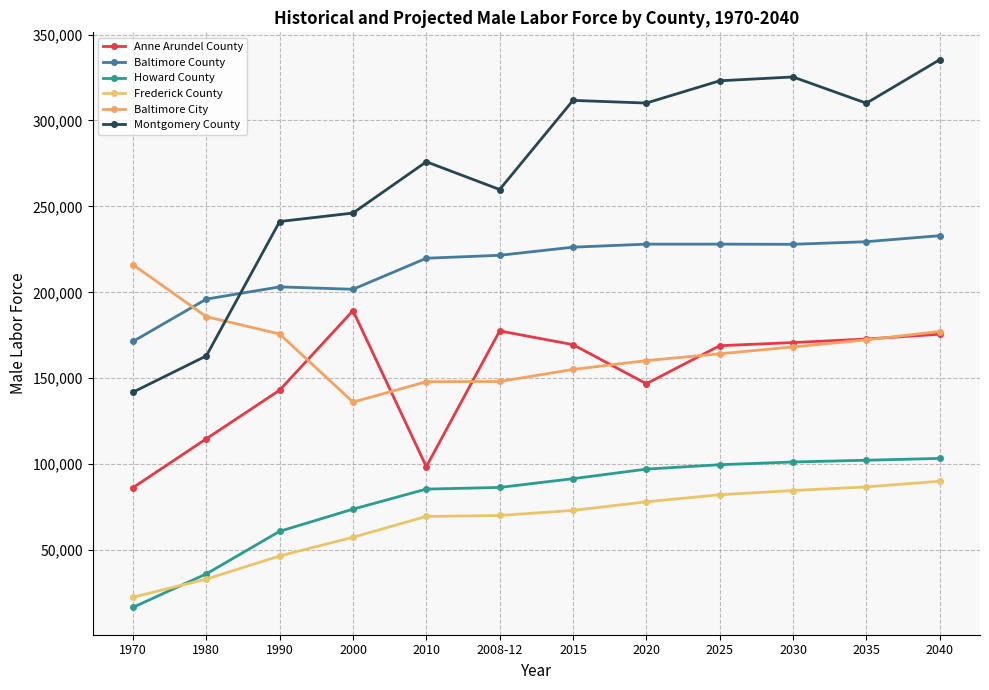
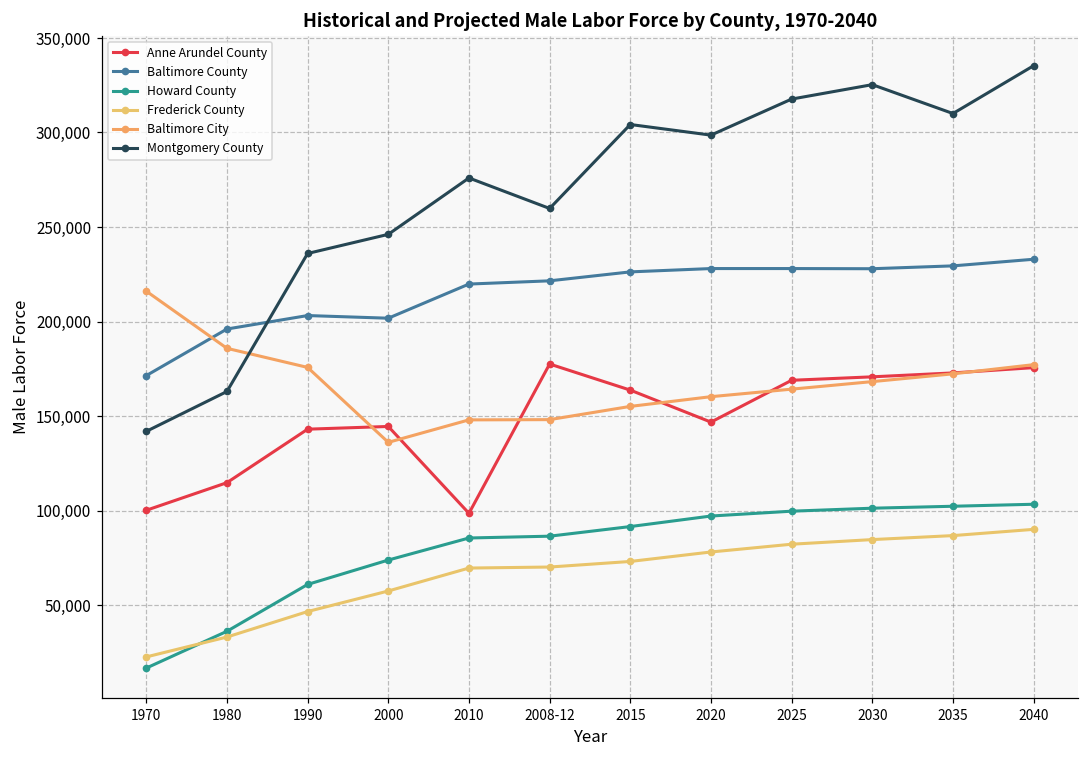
  {
    "Anne Arundel County": {
-     "1970": "86,000",
+     "1970": "100,000",
      "1980": "115,000",
      "1990": "143,000",
-     "2000": "189,000",
+     "2000": "145,000",
      "2010": "99,000",
      "2008-12": "178,000",
-     "2015": "170,000",
+     "2015": "164,000",
      "2020": "147,000",
      "2025": "169,000",
      "2030": "171,000",
      "2040": "176,000"
    },
    "Montgomery County": {
      "1970": "142,000",
      "1980": "163,000",
-     "1990": "241,000",
+     "1990": "236,000",
      "2000": "246,000",
      "2010": "276,000",
      "2008-12": "260,000",
-     "2015": "312,000",
-     "2020": "310,000",
-     "2025": "323,000",
+     "2015": "304,000",
+     "2020": "299,000",
+     "2025": "318,000",
      "2030": "325,000",
      "2035": "310,000",
      "2040": "335,000"
    }
  }
